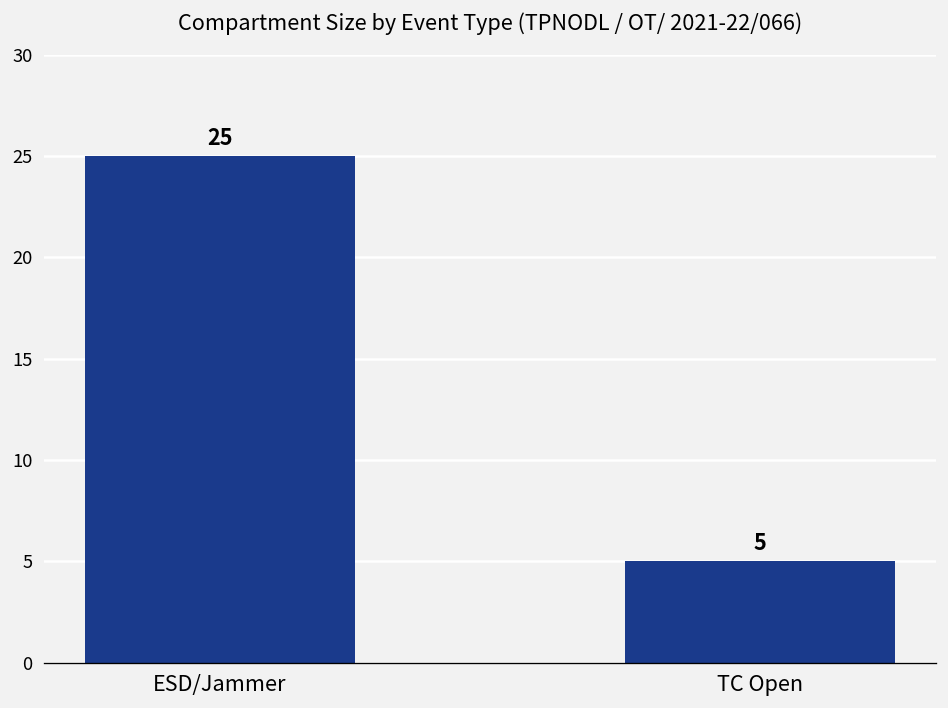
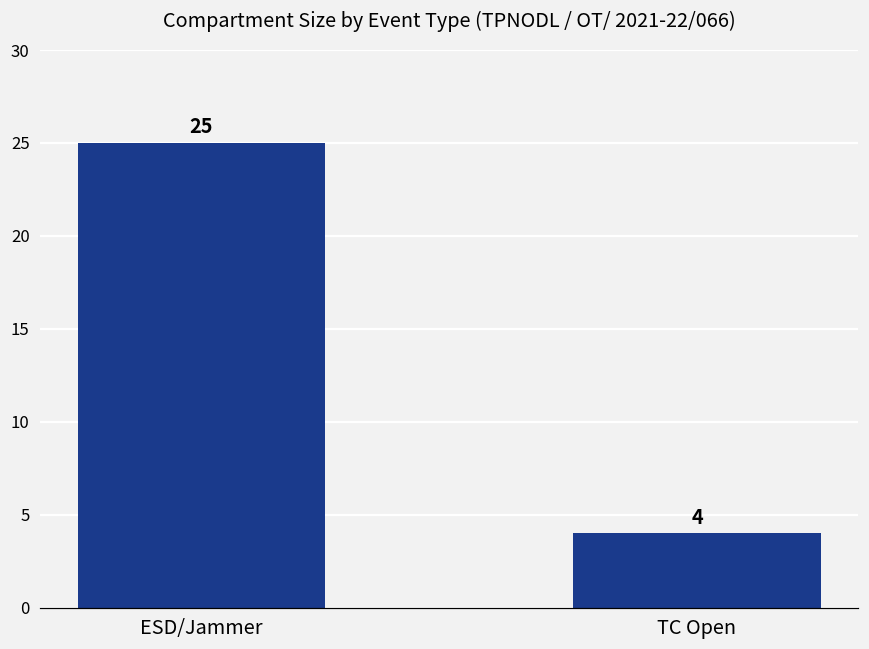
  {
    "ESD/Jammer": 25,
-   "TC Open": 5
+   "TC Open": 4
  }
